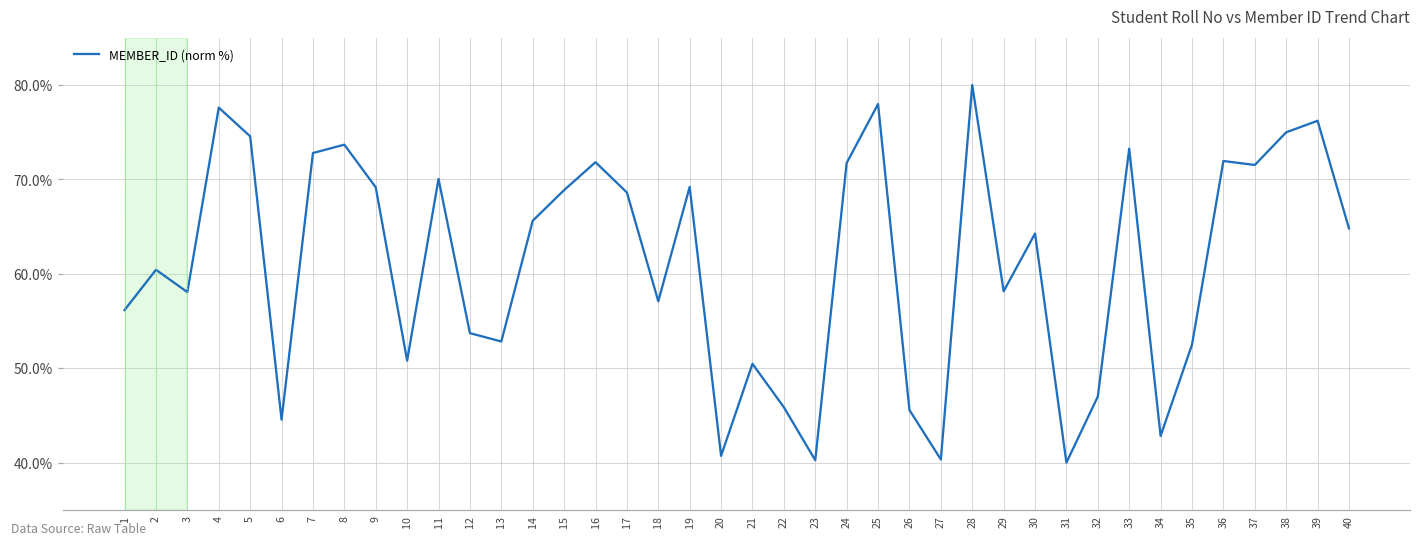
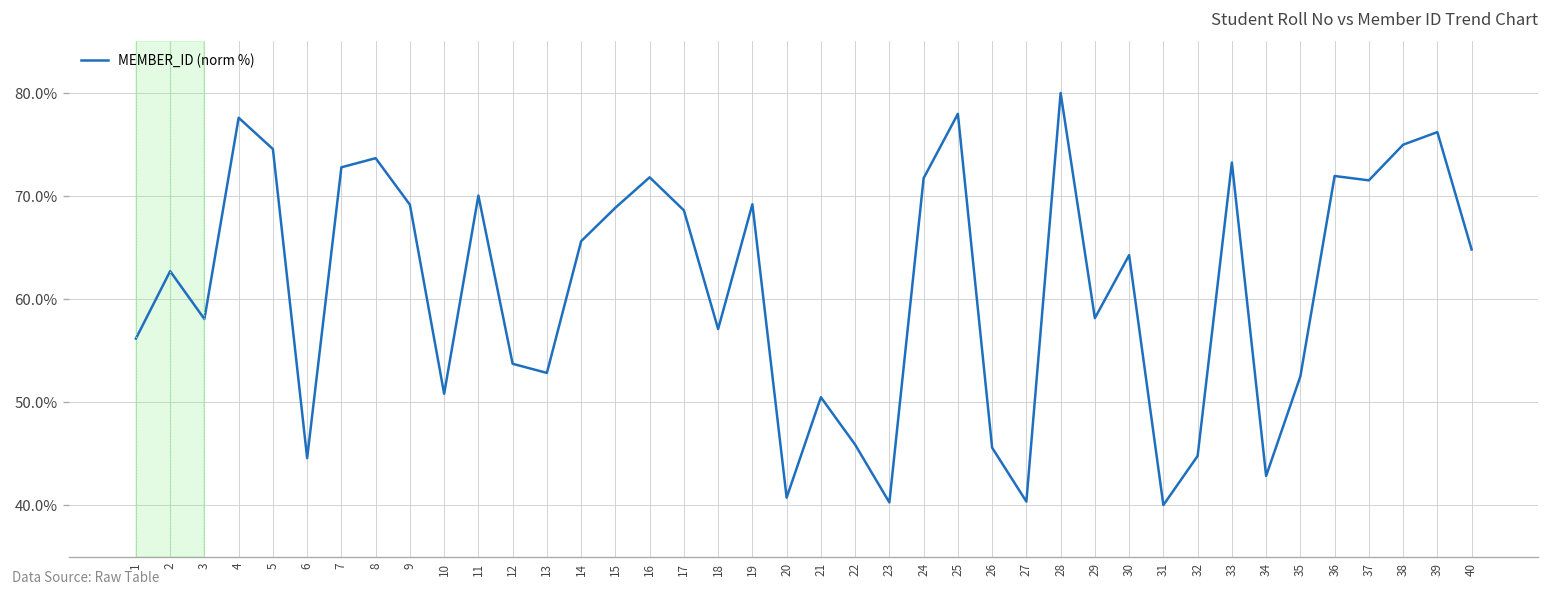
  {
    "1": "56%",
-   "2": "60%",
+   "2": "63%",
    "3": "58%",
    "4": "78%",
    "5": "75%",
    "6": "45%",
    "7": "73%",
    "8": "74%",
    "9": "69%",
    "10": "51%",
    "11": "70%",
    "12": "54%",
    "13": "53%",
    "14": "66%",
    "15": "69%",
    "16": "72%",
    "17": "69%",
    "18": "57%",
    "19": "69%",
    "20": "41%",
    "21": "50%",
    "22": "46%",
    "23": "40%",
    "24": "72%",
    "25": "78%",
    "26": "46%",
    "27": "40%",
    "28": "80%",
    "29": "58%",
    "30": "64%",
    "31": "40%",
-   "32": "47%",
+   "32": "45%",
    "33": "73%",
    "34": "43%",
    "35": "52%",
    "36": "72%",
    "37": "72%",
    "38": "75%",
    "39": "76%",
    "40": "65%"
  }
